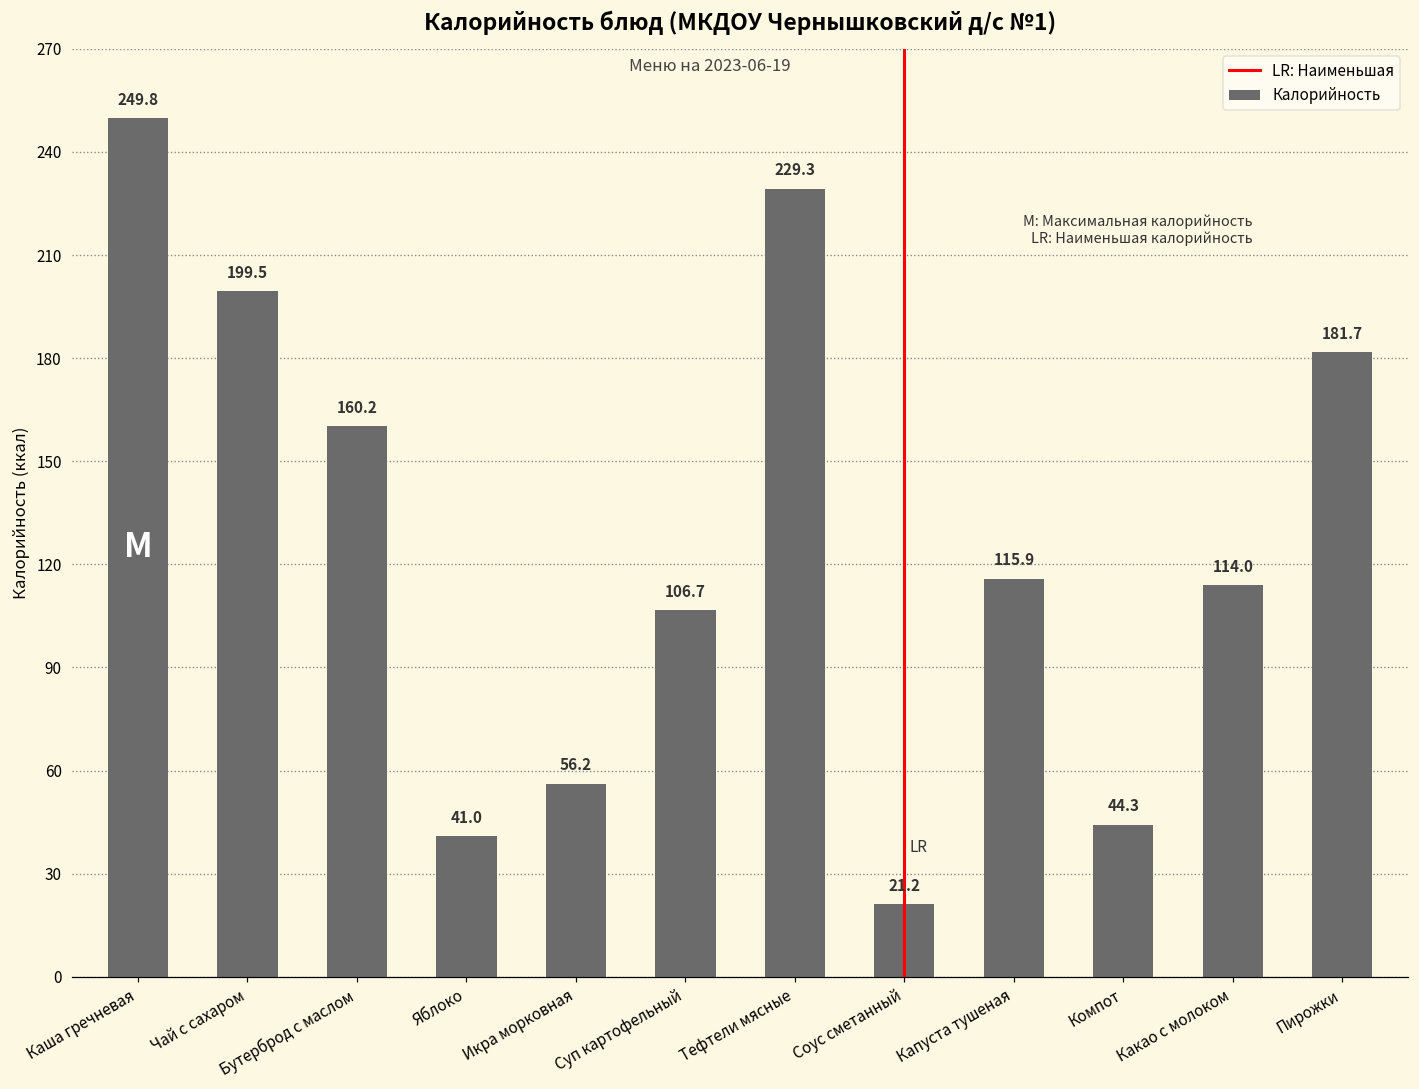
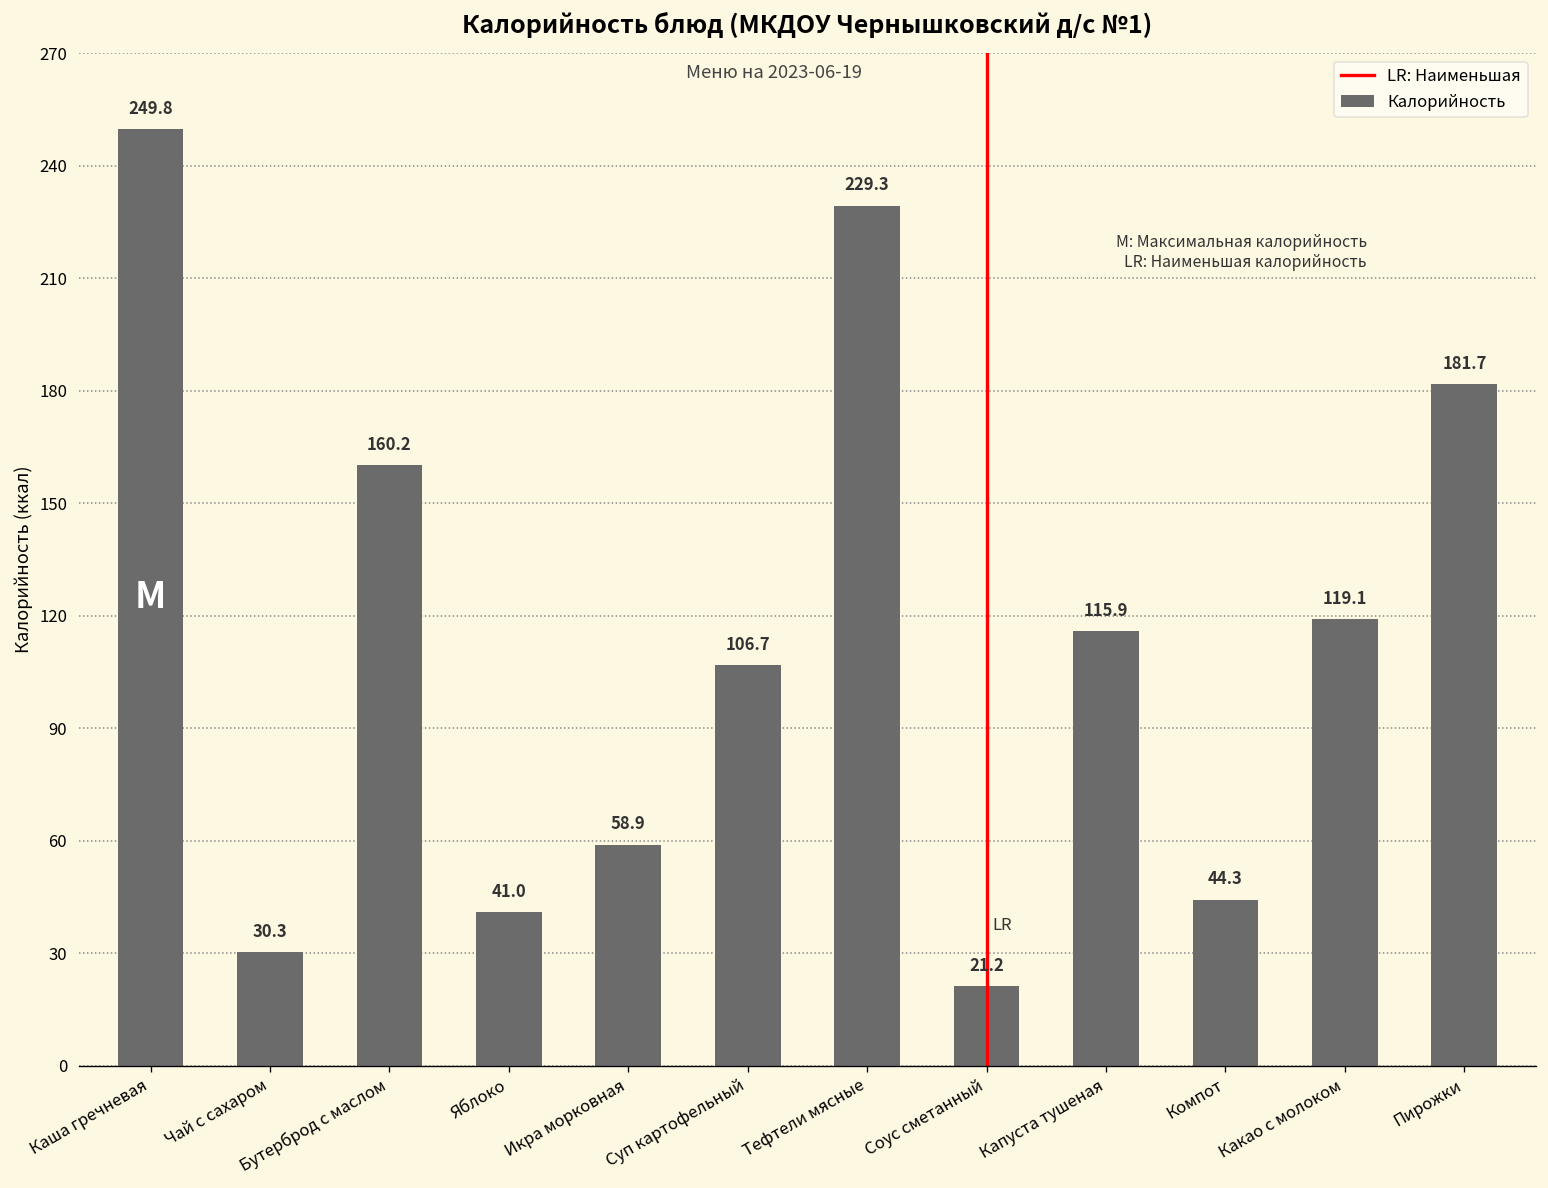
  {
    "Каша гречневая": 249.8,
-   "Чай с сахаром": 199.5,
+   "Чай с сахаром": 30.3,
    "Бутерброд с маслом": 160.2,
    "Яблоко": 41.0,
-   "Икра морковная": 56.2,
+   "Икра морковная": 58.9,
    "Суп картофельный": 106.7,
    "Тефтели мясные": 229.3,
    "Соус сметанный": 21.2,
    "Капуста тушеная": 115.9,
    "Компот": 44.3,
-   "Какао с молоком": 114.0,
+   "Какао с молоком": 119.1,
    "Пирожки": 181.7
  }
